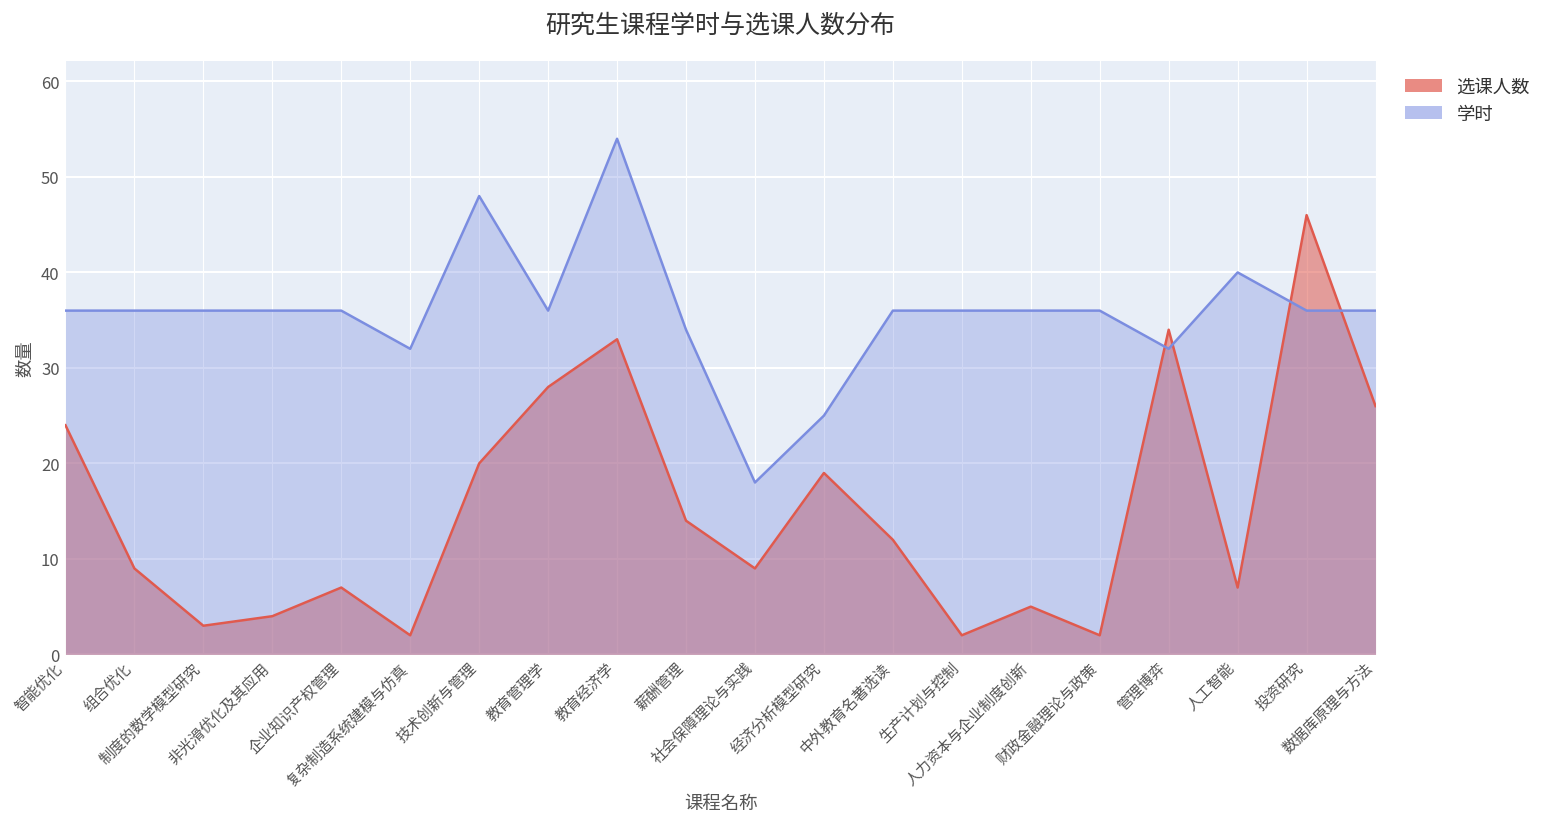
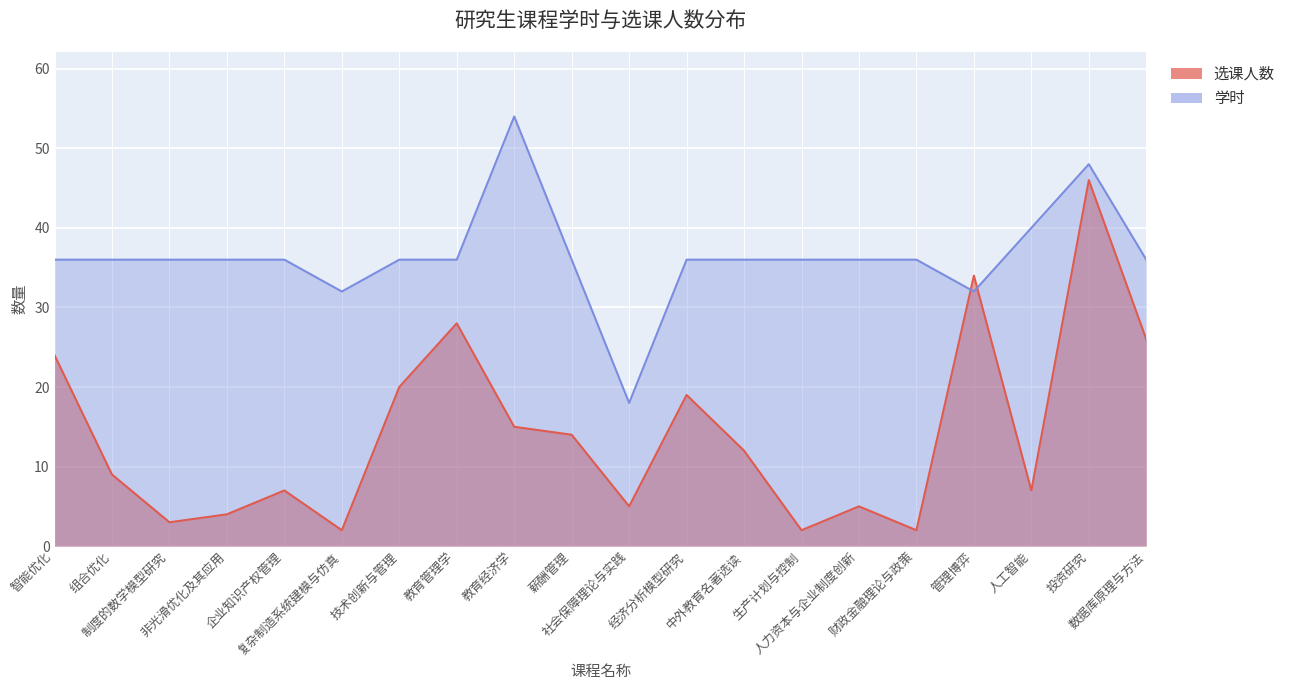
  {
    "选课人数": {
      "智能优化": 24,
      "组合优化": 9,
      "制度的数学模型研究": 3,
      "非光滑优化及其应用": 4,
      "企业知识产权管理": 7,
      "复杂制造系统建模与仿真": 2,
      "技术创新与管理": 20,
      "教育管理学": 28,
-     "教育经济学": 33,
+     "教育经济学": 15,
      "薪酬管理": 14,
-     "社会保障理论与实践": 9,
+     "社会保障理论与实践": 5,
      "经济分析模型研究": 19,
      "中外教育名著选读": 12,
      "生产计划与控制": 2,
      "人力资本与企业制度创新": 5,
      "财政金融理论与政策": 2,
      "管理博弈": 34,
      "人工智能": 7,
      "投资研究": 46,
      "数据库原理与方法": 26
    },
    "学时": {
      "智能优化": 36,
      "组合优化": 36,
      "制度的数学模型研究": 36,
      "非光滑优化及其应用": 36,
      "企业知识产权管理": 36,
      "复杂制造系统建模与仿真": 32,
-     "技术创新与管理": 48,
+     "技术创新与管理": 36,
      "教育管理学": 36,
      "教育经济学": 54,
-     "薪酬管理": 34,
+     "薪酬管理": 36,
      "社会保障理论与实践": 18,
-     "经济分析模型研究": 25,
+     "经济分析模型研究": 36,
      "中外教育名著选读": 36,
      "生产计划与控制": 36,
      "人力资本与企业制度创新": 36,
      "财政金融理论与政策": 36,
      "管理博弈": 32,
      "人工智能": 40,
-     "投资研究": 36,
+     "投资研究": 48,
      "数据库原理与方法": 36
    }
  }
